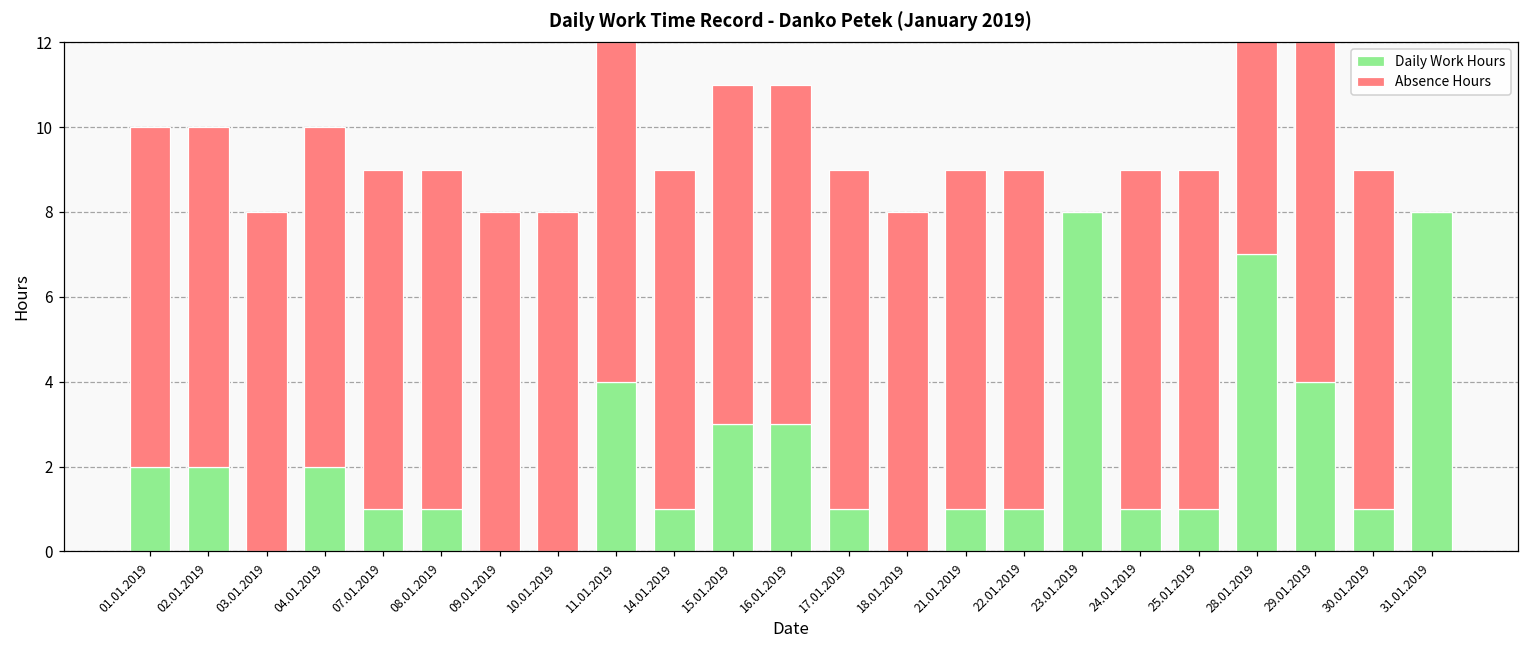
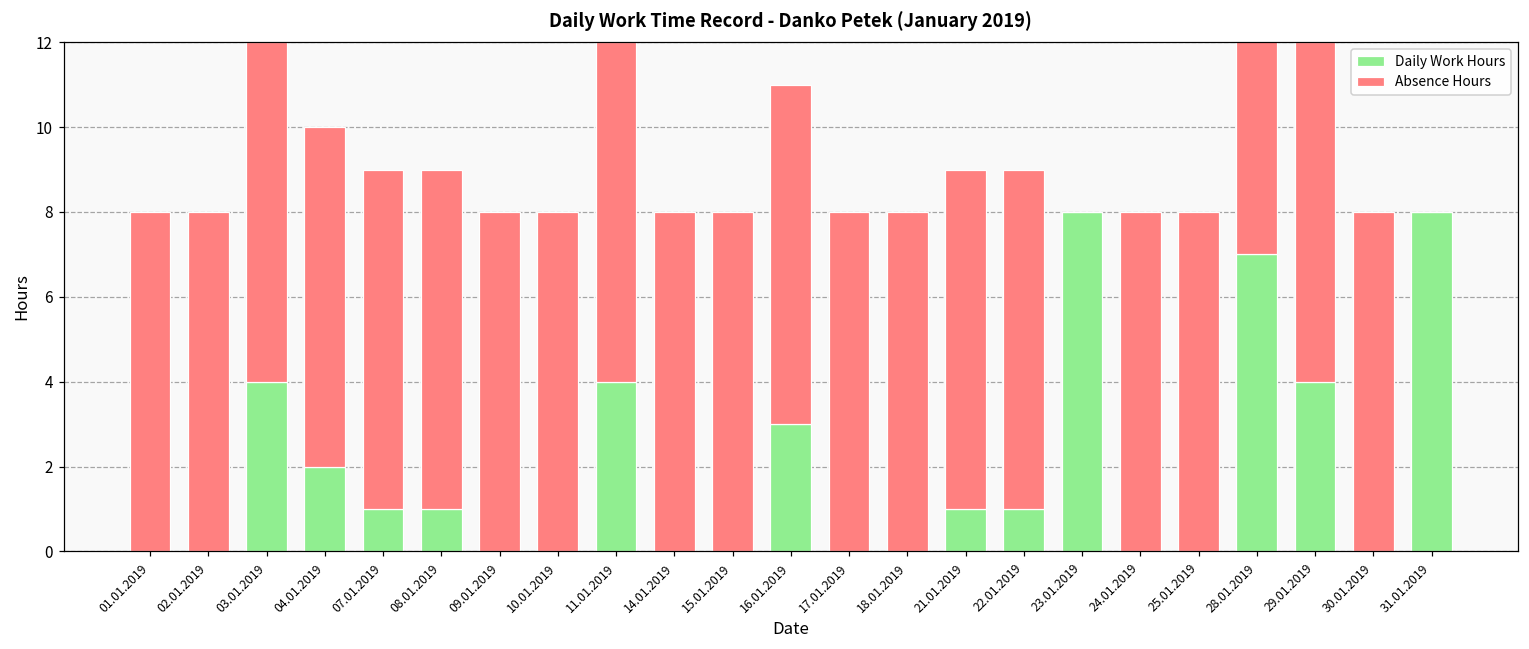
  {
    "Daily Work Hours": {
-     "01.01.2019": 2,
-     "02.01.2019": 2,
-     "03.01.2019": 0,
+     "01.01.2019": 0,
+     "02.01.2019": 0,
+     "03.01.2019": 4,
      "04.01.2019": 2,
      "07.01.2019": 1,
      "08.01.2019": 1,
      "09.01.2019": 0,
      "10.01.2019": 0,
      "11.01.2019": 4,
-     "14.01.2019": 1,
-     "15.01.2019": 3,
+     "14.01.2019": 0,
+     "15.01.2019": 0,
      "16.01.2019": 3,
-     "17.01.2019": 1,
+     "17.01.2019": 0,
      "18.01.2019": 0,
      "21.01.2019": 1,
      "22.01.2019": 1,
      "23.01.2019": 8,
-     "24.01.2019": 1,
-     "25.01.2019": 1,
+     "24.01.2019": 0,
+     "25.01.2019": 0,
      "28.01.2019": 7,
      "29.01.2019": 4,
-     "30.01.2019": 1,
+     "30.01.2019": 0,
      "31.01.2019": 8
    },
    "Absence Hours": {
      "01.01.2019": 8,
      "02.01.2019": 8,
      "03.01.2019": 8,
      "04.01.2019": 8,
      "07.01.2019": 8,
      "08.01.2019": 8,
      "09.01.2019": 8,
      "10.01.2019": 8,
      "11.01.2019": 8,
      "14.01.2019": 8,
      "15.01.2019": 8,
      "16.01.2019": 8,
      "17.01.2019": 8,
      "18.01.2019": 8,
      "21.01.2019": 8,
      "22.01.2019": 8,
      "23.01.2019": 0,
      "24.01.2019": 8,
      "25.01.2019": 8,
      "29.01.2019": 8,
      "30.01.2019": 8,
      "31.01.2019": 0
    }
  }
